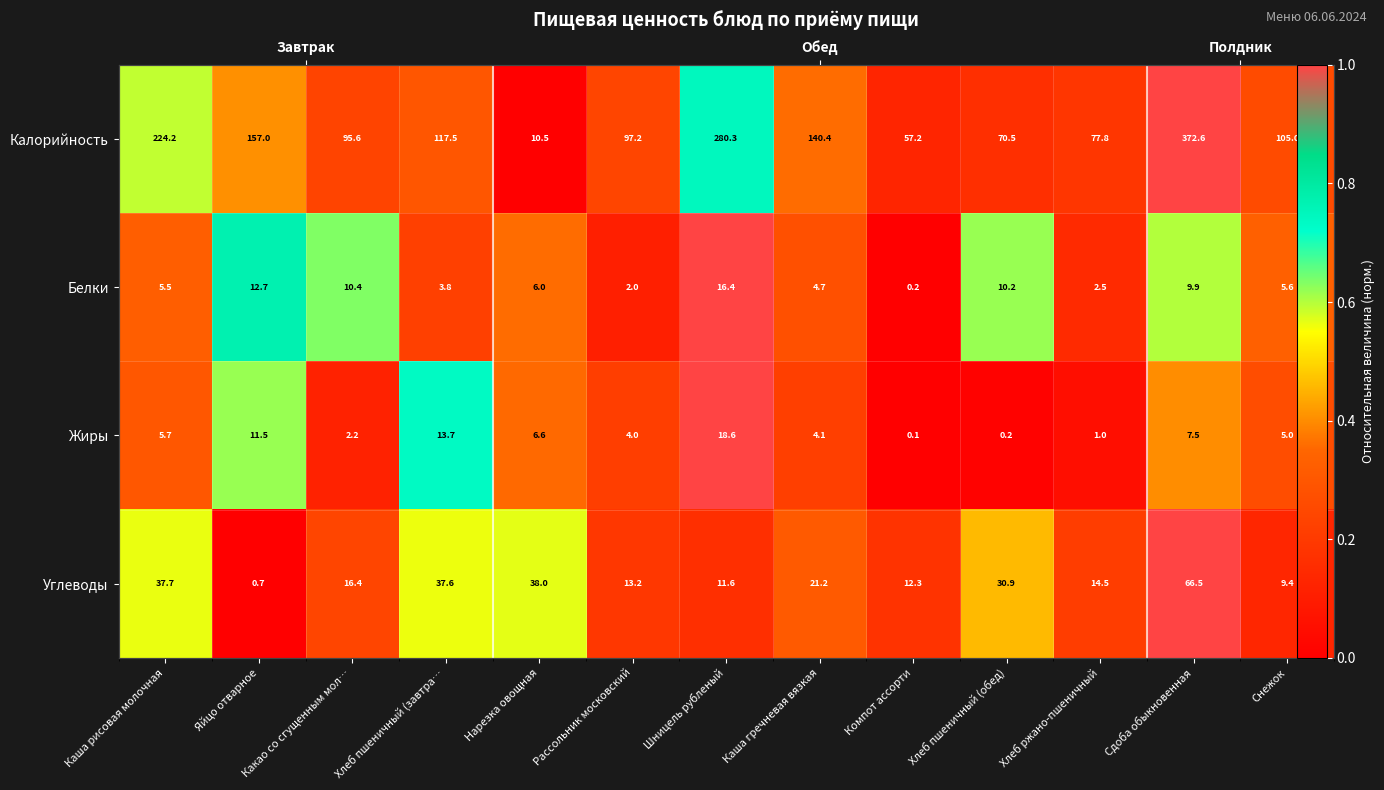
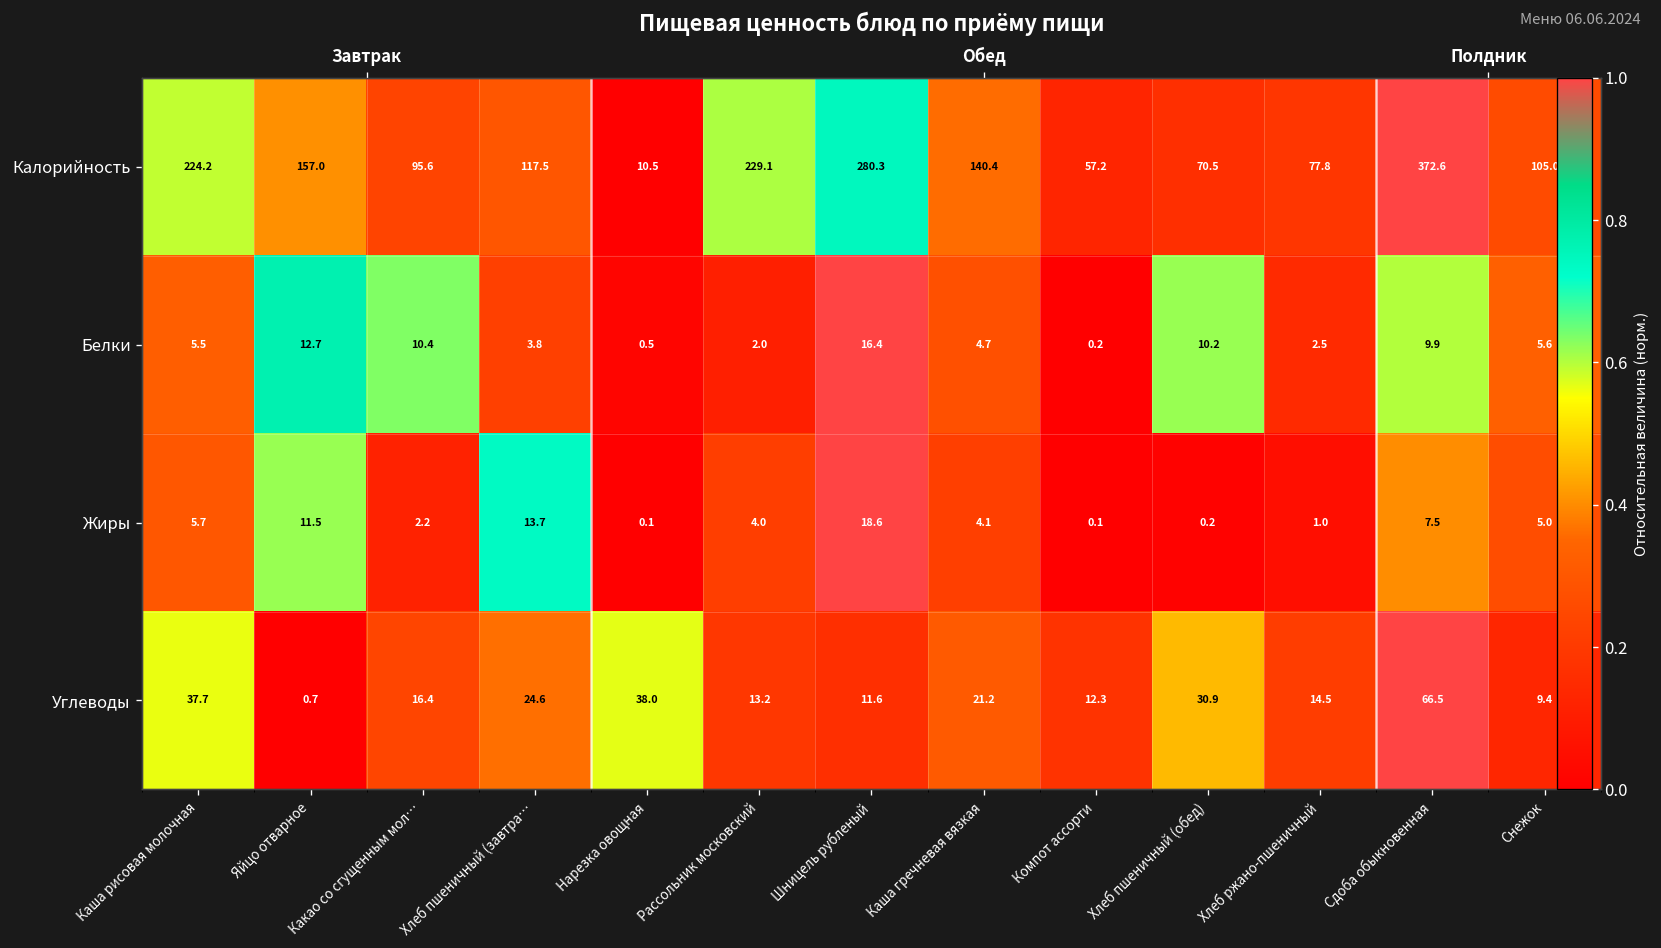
  {
    "Калорийность": {
      "Каша рисовая молочная": 224.2,
      "Яйцо отварное": 157.0,
      "Какао со сгущенным мол…": 95.6,
      "Хлеб пшеничный (завтра…": 117.5,
      "Нарезка овощная": 10.5,
-     "Рассольник московский": 97.2,
+     "Рассольник московский": 229.1,
      "Шницель рубленый": 280.3,
      "Каша гречневая вязкая": 140.4,
      "Компот ассорти": 57.2,
      "Хлеб пшеничный (обед)": 70.5,
      "Хлеб ржано-пшеничный": 77.8,
      "Сдоба обыкновенная": 372.6,
      "Снежок": 105.0
    },
    "Белки": {
      "Каша рисовая молочная": 5.5,
      "Яйцо отварное": 12.7,
      "Какао со сгущенным мол…": 10.4,
      "Хлеб пшеничный (завтра…": 3.8,
-     "Нарезка овощная": 6.0,
+     "Нарезка овощная": 0.5,
      "Рассольник московский": 2.0,
      "Шницель рубленый": 16.4,
      "Каша гречневая вязкая": 4.7,
      "Компот ассорти": 0.2,
      "Хлеб пшеничный (обед)": 10.2,
      "Хлеб ржано-пшеничный": 2.5,
      "Сдоба обыкновенная": 9.9,
      "Снежок": 5.6
    },
    "Жиры": {
      "Каша рисовая молочная": 5.7,
      "Яйцо отварное": 11.5,
      "Какао со сгущенным мол…": 2.2,
      "Хлеб пшеничный (завтра…": 13.7,
-     "Нарезка овощная": 6.6,
+     "Нарезка овощная": 0.1,
      "Рассольник московский": 4.0,
      "Шницель рубленый": 18.6,
      "Каша гречневая вязкая": 4.1,
      "Компот ассорти": 0.1,
      "Хлеб пшеничный (обед)": 0.2,
      "Хлеб ржано-пшеничный": 1.0,
      "Сдоба обыкновенная": 7.5,
      "Снежок": 5.0
    },
    "Углеводы": {
      "Каша рисовая молочная": 37.7,
      "Яйцо отварное": 0.7,
      "Какао со сгущенным мол…": 16.4,
-     "Хлеб пшеничный (завтра…": 37.6,
+     "Хлеб пшеничный (завтра…": 24.6,
      "Нарезка овощная": 38.0,
      "Рассольник московский": 13.2,
      "Шницель рубленый": 11.6,
      "Каша гречневая вязкая": 21.2,
      "Компот ассорти": 12.3,
      "Хлеб пшеничный (обед)": 30.9,
      "Хлеб ржано-пшеничный": 14.5,
      "Сдоба обыкновенная": 66.5,
      "Снежок": 9.4
    }
  }
